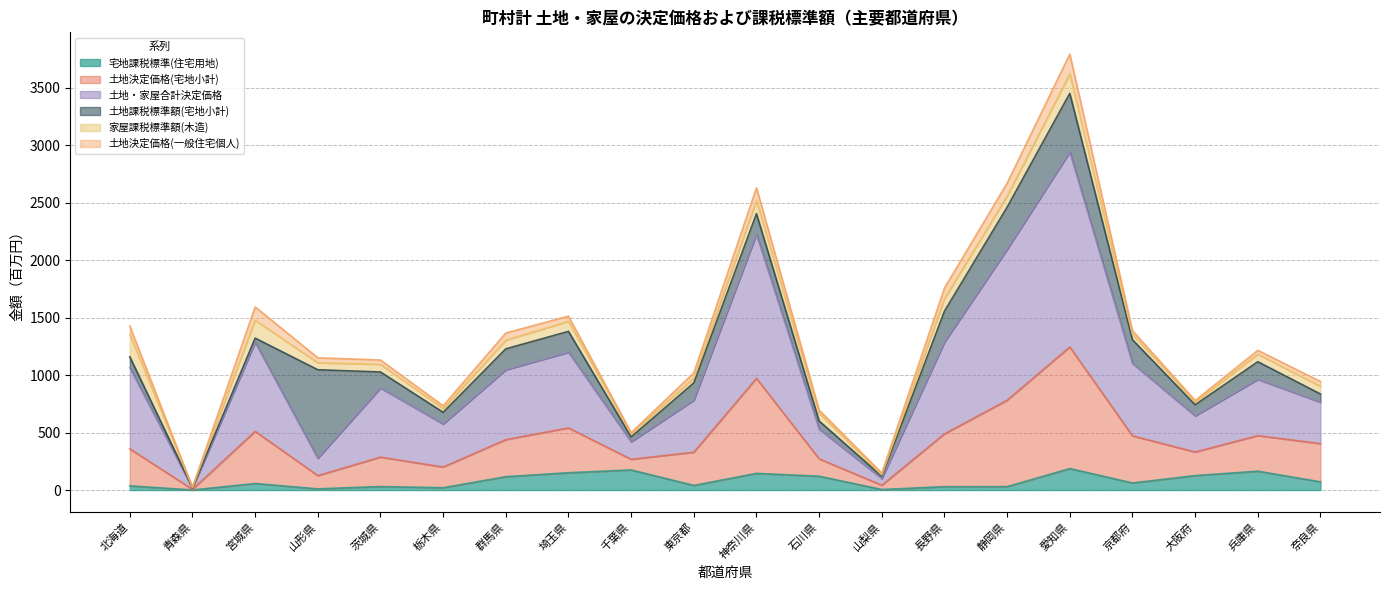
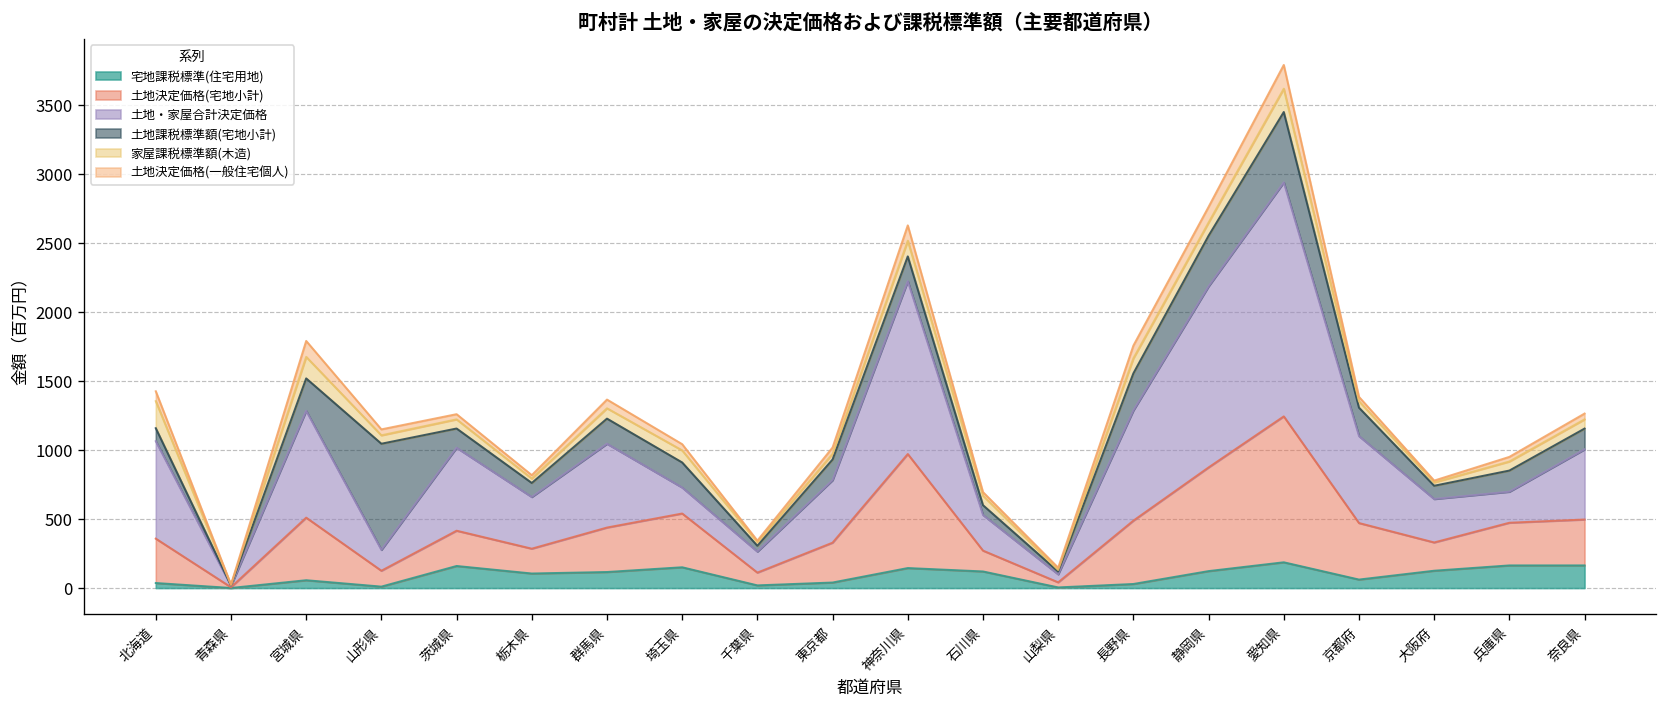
  {
    "宅地課税標準(住宅用地)": {
      "北海道": 40,
      "宮城県": 60,
      "山形県": 10,
-     "茨城県": 30,
-     "栃木県": 20,
+     "茨城県": 160,
+     "栃木県": 110,
      "群馬県": 120,
      "埼玉県": 150,
-     "千葉県": 180,
+     "千葉県": 20,
      "東京都": 40,
      "神奈川県": 150,
      "石川県": 120,
      "山梨県": 0,
      "長野県": 30,
-     "静岡県": 30,
+     "静岡県": 120,
      "愛知県": 190,
      "京都府": 60,
      "大阪府": 130,
      "兵庫県": 160,
-     "奈良県": 70
+     "奈良県": 160
    },
    "土地・家屋合計決定価格": {
      "北海道": 710,
      "宮城県": 770,
      "山形県": 150,
      "茨城県": 600,
      "栃木県": 380,
      "群馬県": 610,
-     "埼玉県": 660,
+     "埼玉県": 190,
      "千葉県": 150,
      "東京都": 450,
      "神奈川県": 1250,
      "石川県": 260,
      "長野県": 800,
      "静岡県": 1310,
      "愛知県": 1700,
      "京都府": 630,
      "大阪府": 320,
-     "兵庫県": 490,
-     "奈良県": 360
+     "兵庫県": 220,
+     "奈良県": 510
    },
    "土地課税標準額(宅地小計)": {
      "北海道": 90,
-     "宮城県": 40,
+     "宮城県": 230,
      "山形県": 770,
      "茨城県": 140,
      "栃木県": 100,
      "群馬県": 180,
      "埼玉県": 180,
      "千葉県": 40,
      "東京都": 150,
      "神奈川県": 180,
      "石川県": 70,
      "長野県": 270,
      "静岡県": 370,
      "愛知県": 510,
      "京都府": 210,
      "大阪府": 100,
      "兵庫県": 150,
-     "奈良県": 70
+     "奈良県": 150
    }
  }
